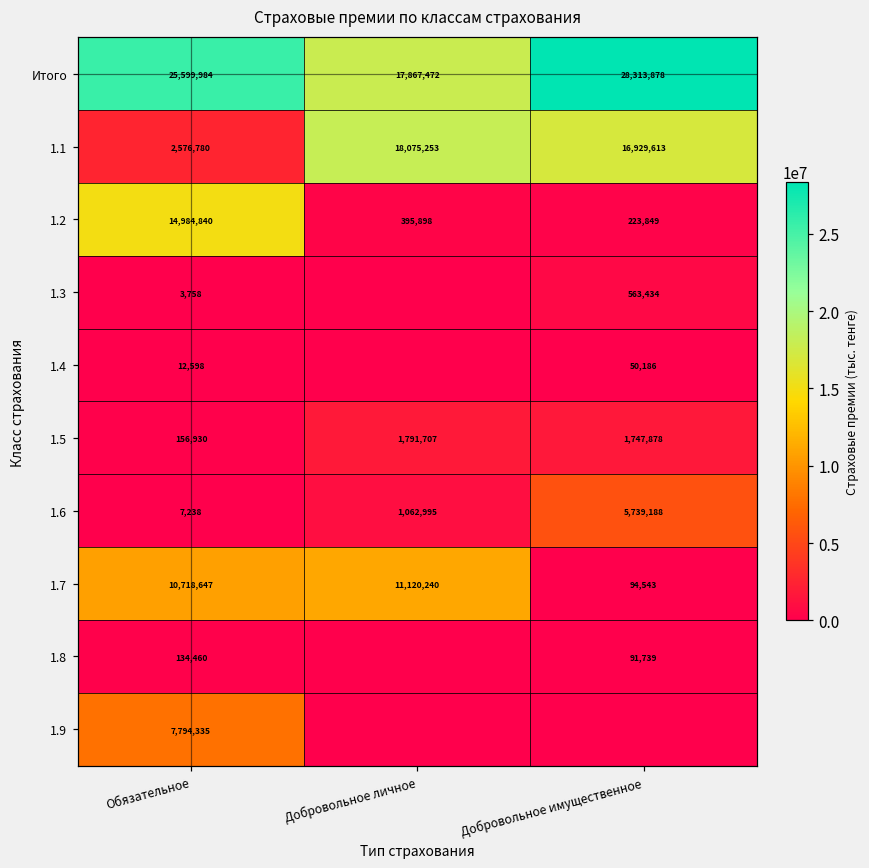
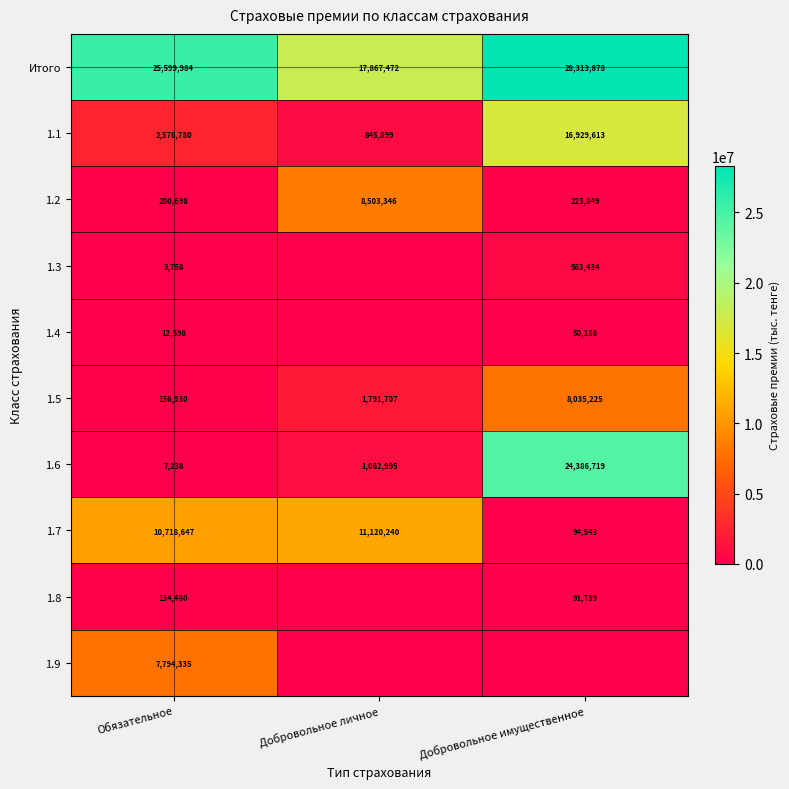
  {
    "Итого": {
      "Обязательное": "25,599,984",
      "Добровольное личное": "17,867,472",
      "Добровольное имущественное": "28,313,878"
    },
    "1.1": {
      "Обязательное": "2,576,780",
-     "Добровольное личное": "18,075,253",
+     "Добровольное личное": "845,899",
      "Добровольное имущественное": "16,929,613"
    },
    "1.2": {
-     "Обязательное": "14,984,840",
-     "Добровольное личное": "395,898",
+     "Обязательное": "200,698",
+     "Добровольное личное": "8,503,346",
      "Добровольное имущественное": "223,849"
    },
    "1.3": {
      "Обязательное": "3,758",
      "Добровольное имущественное": "563,434"
    },
    "1.4": {
      "Обязательное": "12,598",
      "Добровольное имущественное": "50,186"
    },
    "1.5": {
      "Обязательное": "156,930",
      "Добровольное личное": "1,791,707",
-     "Добровольное имущественное": "1,747,878"
+     "Добровольное имущественное": "8,035,225"
    },
    "1.6": {
      "Обязательное": "7,238",
      "Добровольное личное": "1,062,995",
-     "Добровольное имущественное": "5,739,188"
+     "Добровольное имущественное": "24,386,719"
    },
    "1.7": {
      "Обязательное": "10,718,647",
      "Добровольное личное": "11,120,240",
      "Добровольное имущественное": "94,543"
    },
    "1.8": {
      "Обязательное": "134,460",
      "Добровольное имущественное": "91,739"
    },
    "1.9": {
      "Обязательное": "7,794,335"
    }
  }
